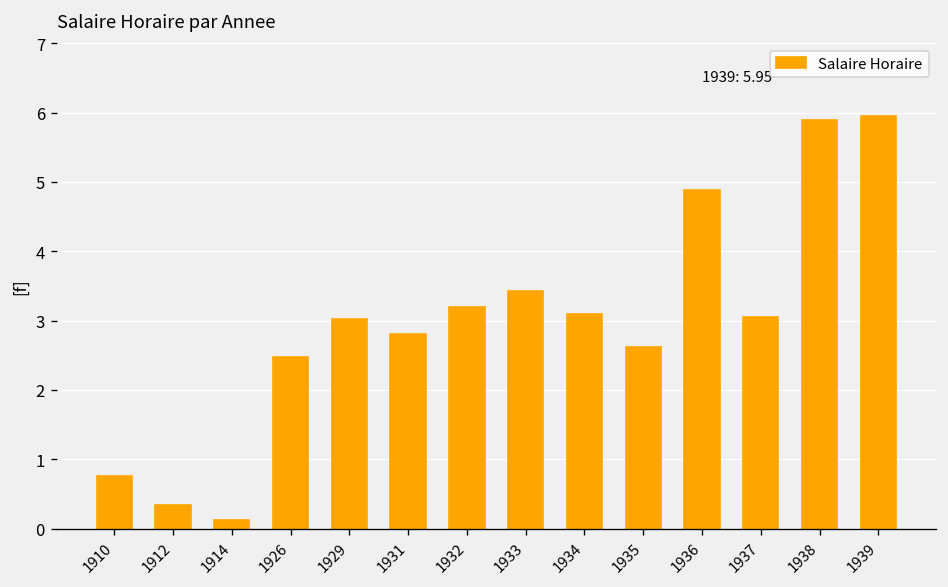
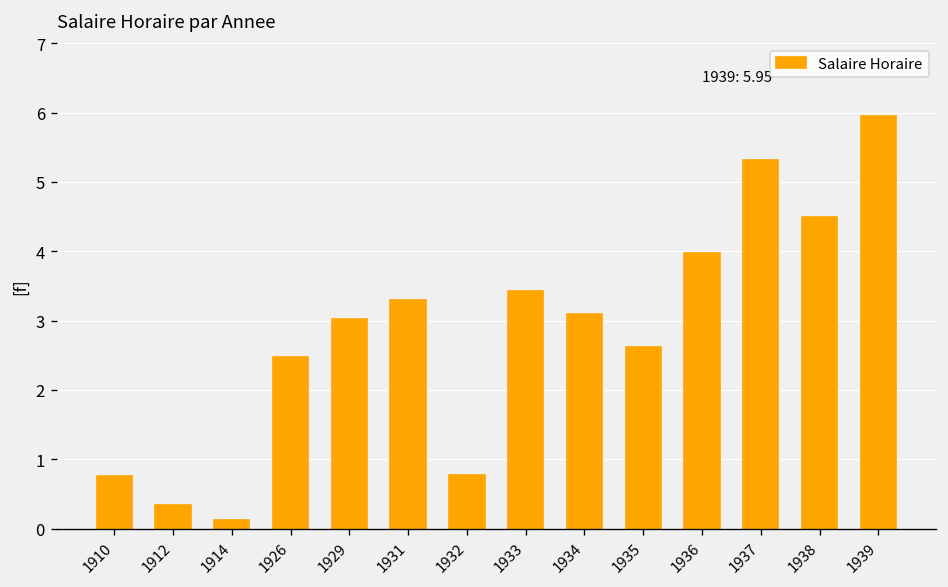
  {
    "1910": 0.8,
    "1912": 0.3,
    "1914": 0.1,
    "1926": 2.5,
    "1929": 3.0,
-   "1931": 2.8,
-   "1932": 3.2,
+   "1931": 3.3,
+   "1932": 0.8,
    "1933": 3.4,
    "1934": 3.1,
    "1935": 2.6,
-   "1936": 4.9,
-   "1937": 3.1,
-   "1938": 5.9,
+   "1936": 4.0,
+   "1937": 5.3,
+   "1938": 4.5,
    "1939": 6.0
  }
